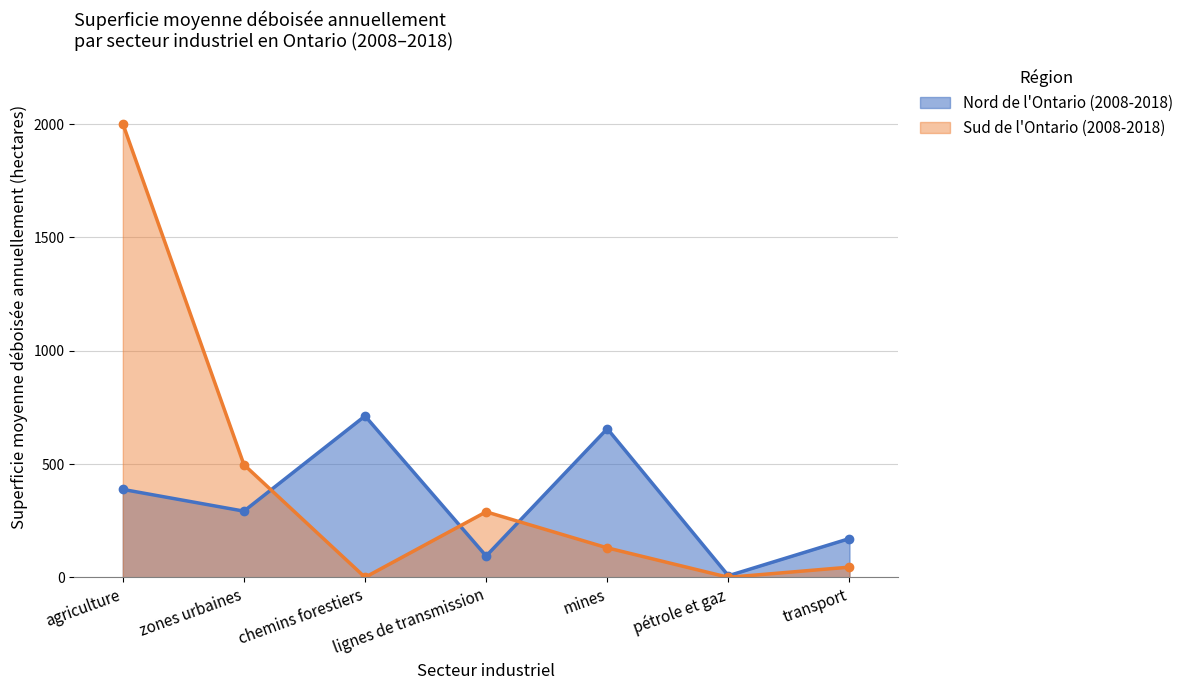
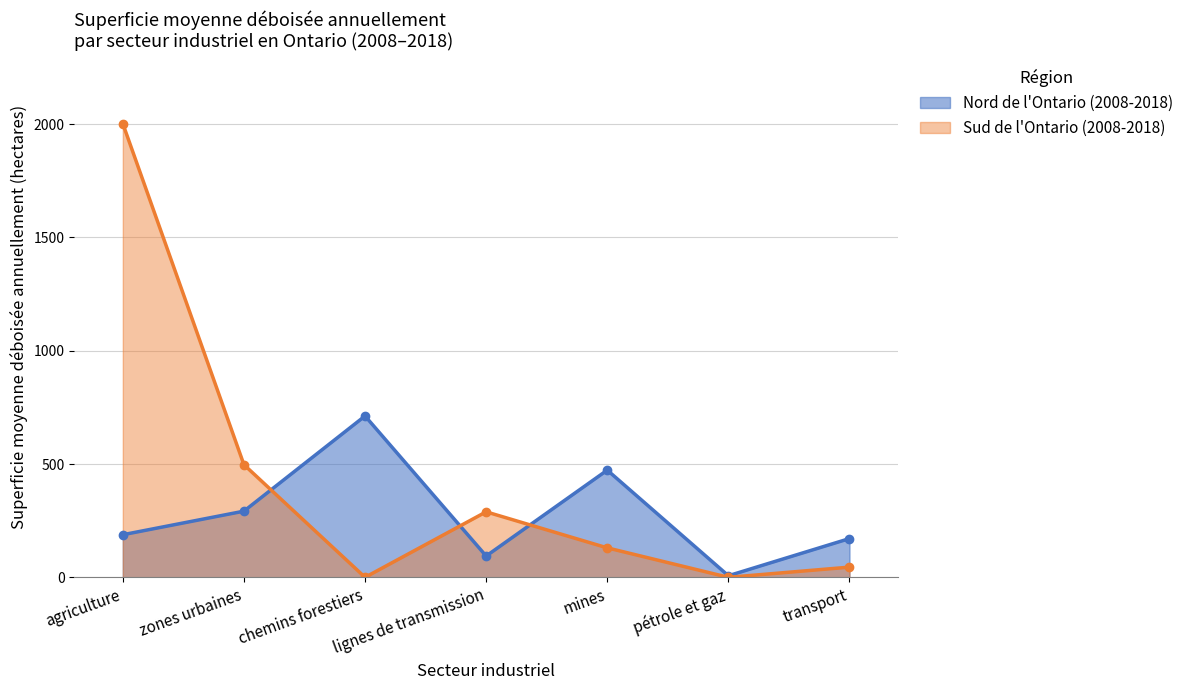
  {
    "Nord de l'Ontario (2008-2018)": {
-     "agriculture": 390,
+     "agriculture": 190,
      "zones urbaines": 290,
      "chemins forestiers": 710,
      "lignes de transmission": 90,
-     "mines": 660,
+     "mines": 470,
      "transport": 170
    },
    "Sud de l'Ontario (2008-2018)": {
      "agriculture": 2000,
      "zones urbaines": 500,
      "chemins forestiers": 0,
      "lignes de transmission": 290,
      "mines": 130,
      "transport": 50
    }
  }
